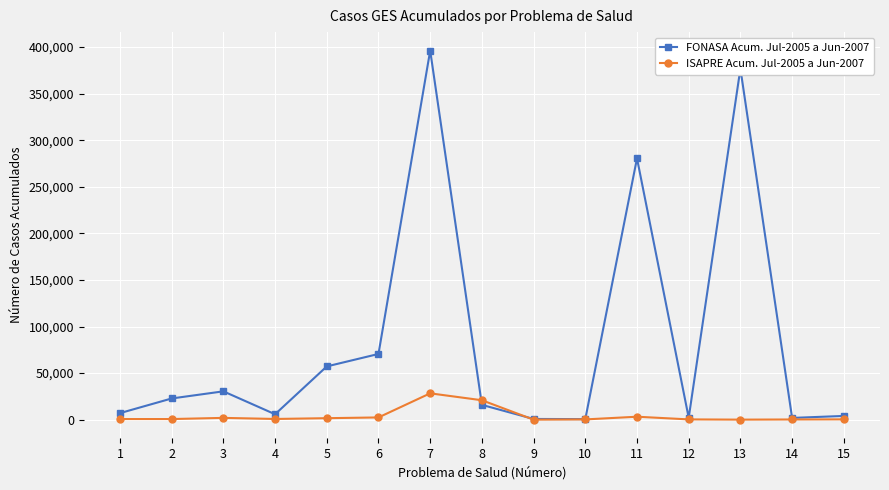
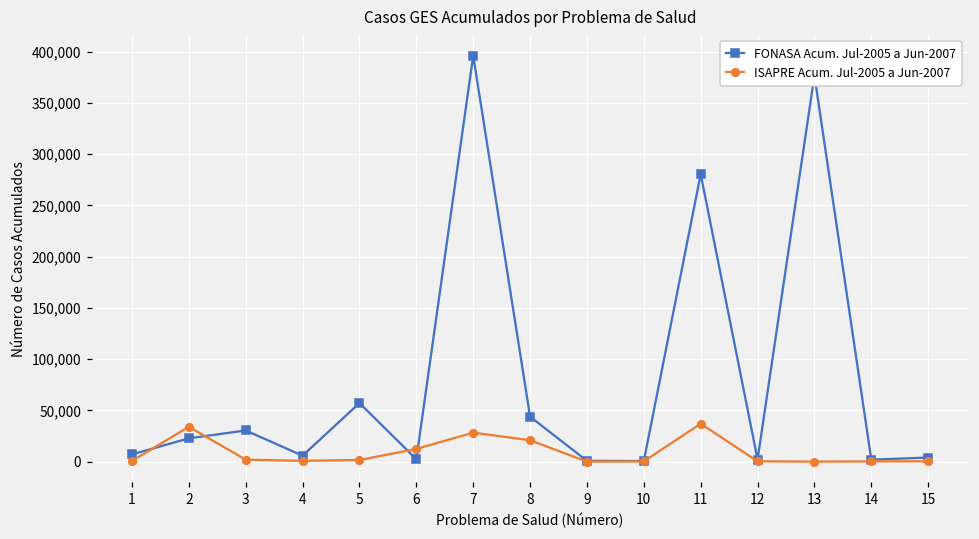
  {
    "FONASA Acum. Jul-2005 a Jun-2007": {
      "1": "10,000",
      "2": "20,000",
      "3": "30,000",
      "4": "10,000",
      "5": "60,000",
-     "6": "70,000",
+     "6": "0",
      "7": "400,000",
-     "8": "20,000",
+     "8": "40,000",
      "11": "280,000",
      "15": "0"
    },
    "ISAPRE Acum. Jul-2005 a Jun-2007": {
      "1": "0",
-     "2": "0",
+     "2": "30,000",
      "3": "0",
      "4": "0",
      "5": "0",
-     "6": "0",
+     "6": "10,000",
      "7": "30,000",
      "8": "20,000",
-     "11": "0",
+     "11": "40,000",
      "13": "0",
      "15": "0"
    }
  }
